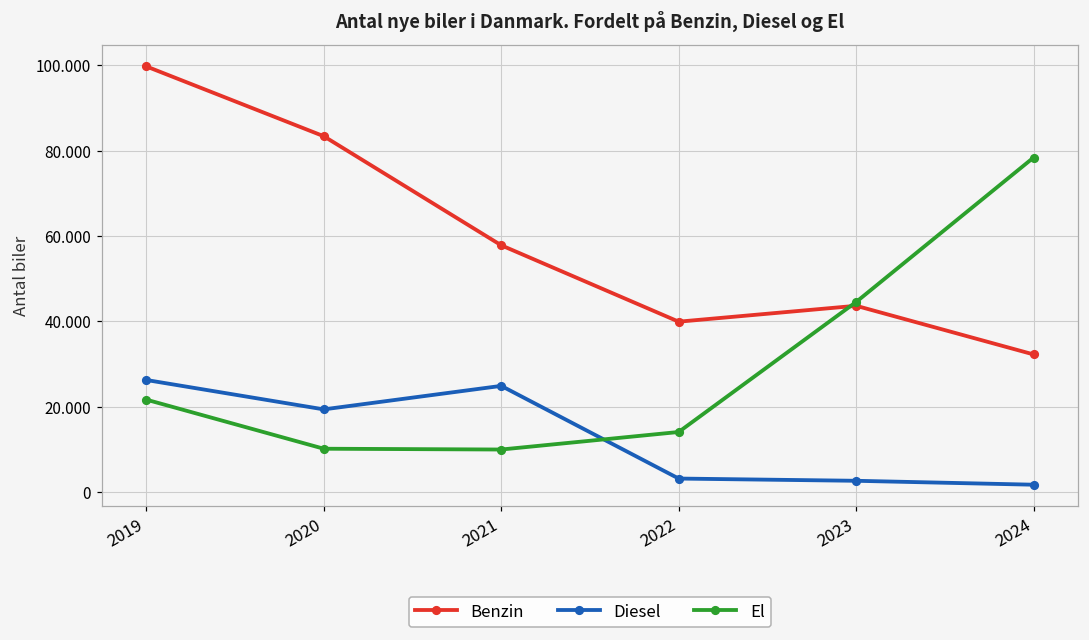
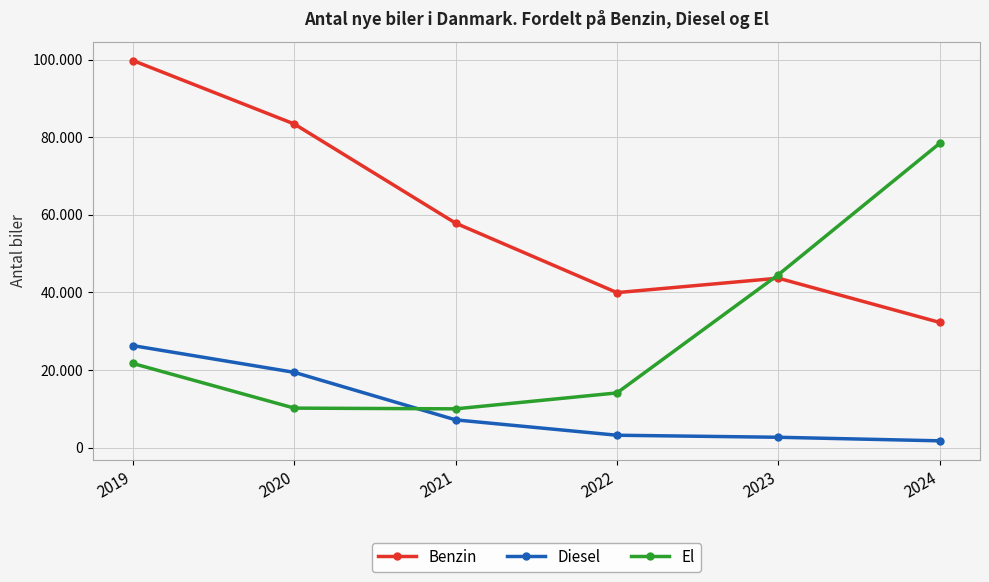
  {
    "Benzin": {
      "2019": 100,
      "2020": 83,
      "2021": 58,
      "2022": 40,
      "2023": 44,
      "2024": 32
    },
    "Diesel": {
      "2019": 26,
      "2020": 19,
-     "2021": 25,
+     "2021": 7,
      "2022": 3,
      "2023": 3,
      "2024": 2
    },
    "El": {
      "2019": 22,
      "2020": 10,
      "2021": 10,
      "2022": 14,
      "2023": 45,
      "2024": 78
    }
  }
